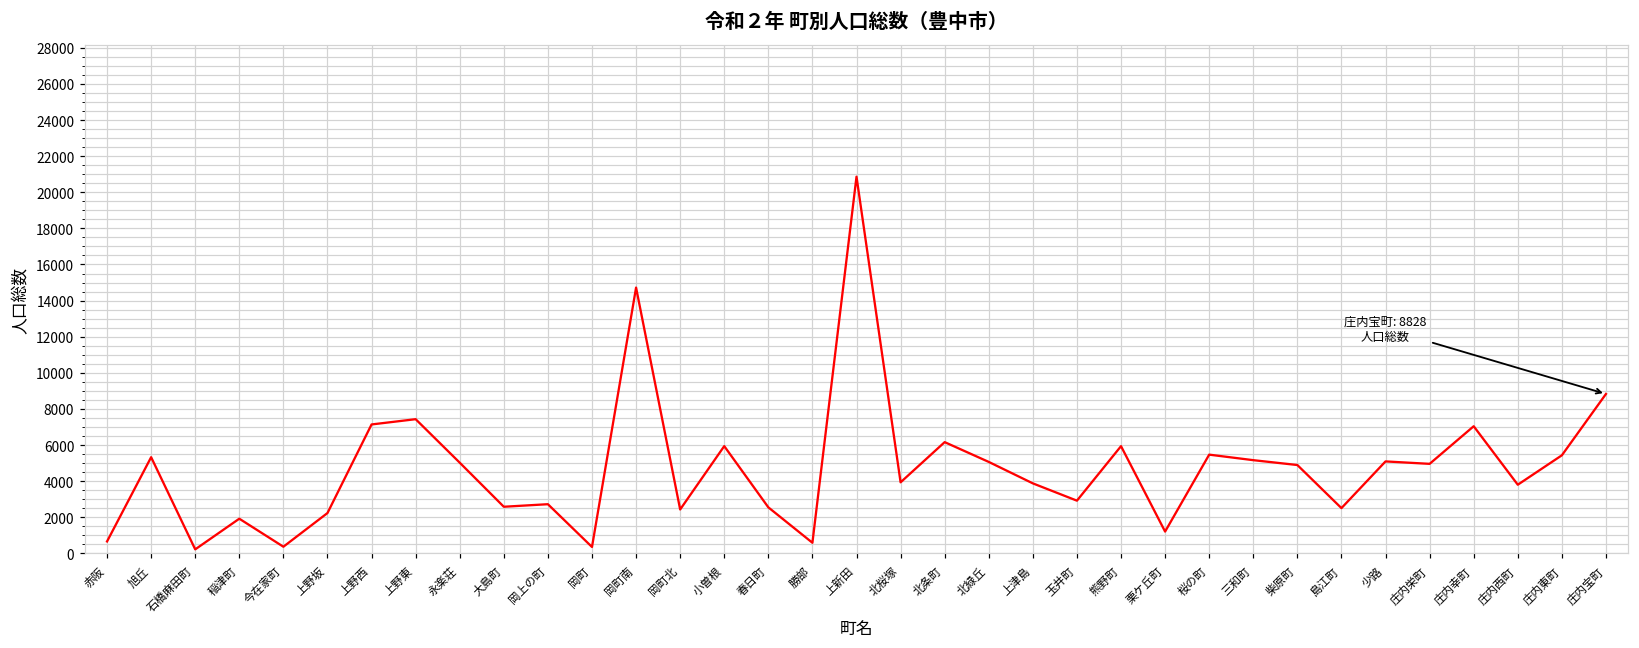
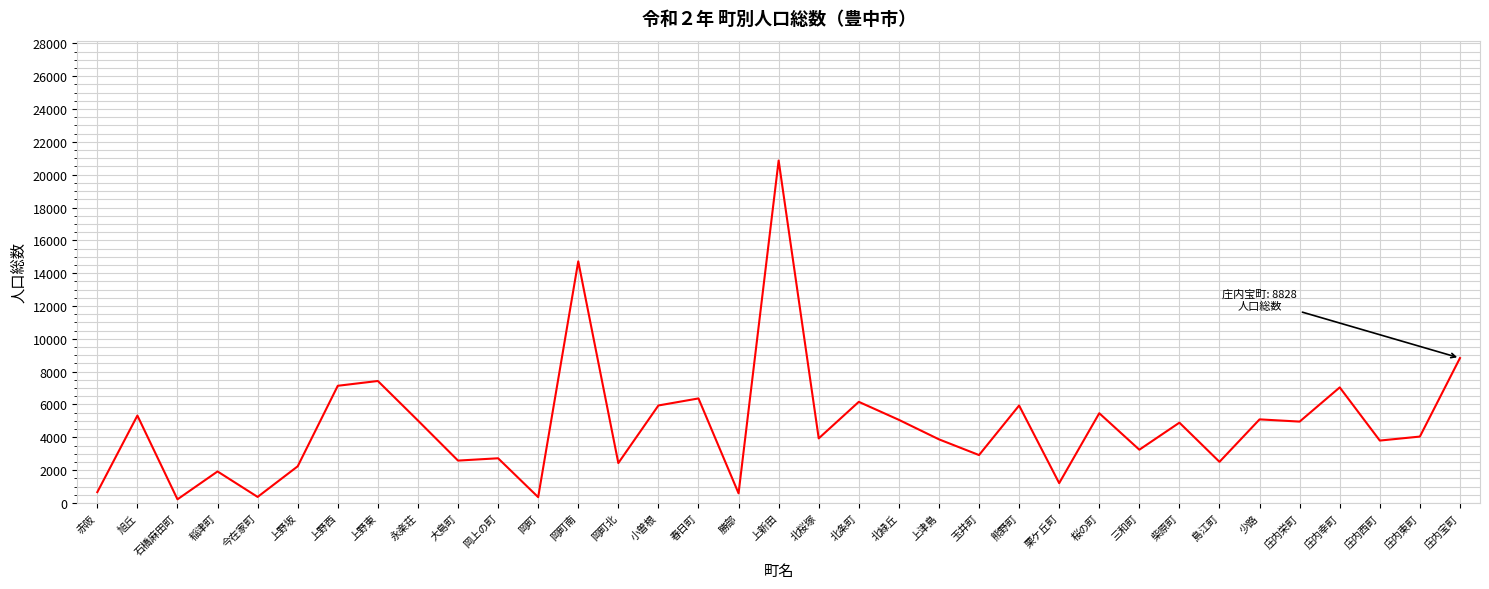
  {
    "赤阪": 700,
    "旭丘": 5300,
    "石橋麻田町": 200,
    "稲津町": 1900,
    "今在家町": 400,
    "上野坂": 2200,
    "上野西": 7100,
    "上野東": 7400,
    "永楽荘": 5000,
    "大島町": 2600,
    "岡上の町": 2700,
    "岡町": 400,
    "岡町南": 14700,
    "岡町北": 2400,
    "小曽根": 5900,
-   "春日町": 2500,
+   "春日町": 6400,
    "勝部": 600,
    "上新田": 20900,
    "北桜塚": 3900,
    "北条町": 6200,
    "北緑丘": 5100,
    "上津島": 3900,
    "玉井町": 2900,
    "熊野町": 5900,
    "栗ケ丘町": 1200,
    "桜の町": 5500,
-   "三和町": 5200,
+   "三和町": 3200,
    "柴原町": 4900,
    "島江町": 2500,
    "少路": 5100,
    "庄内栄町": 5000,
    "庄内幸町": 7000,
    "庄内西町": 3800,
-   "庄内東町": 5400
+   "庄内東町": 4000
  }
